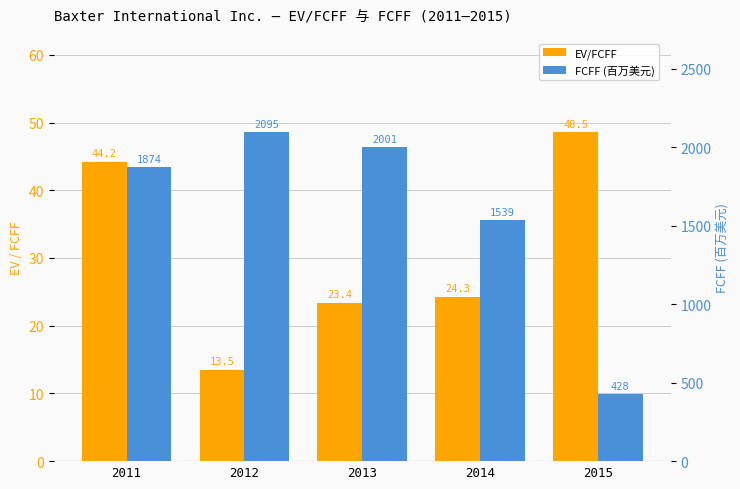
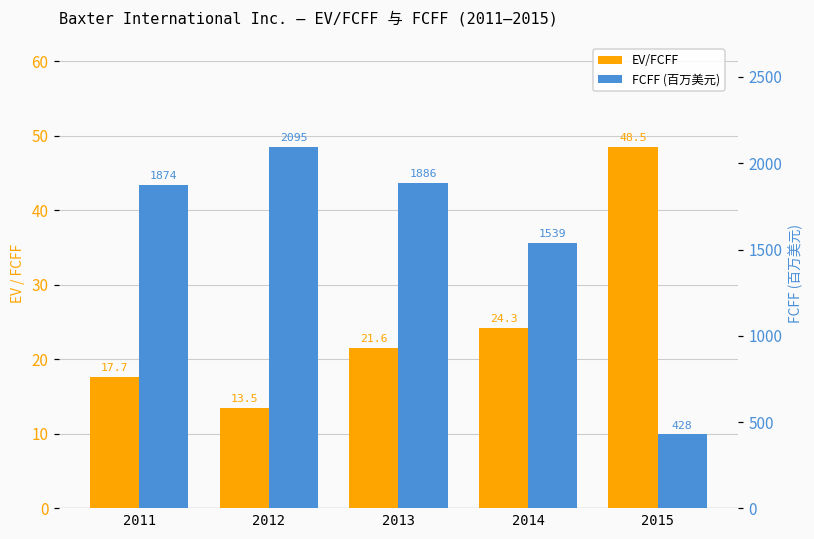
  {
    "EV/FCFF": {
-     "2011": 44.2,
+     "2011": 17.7,
      "2012": 13.5,
-     "2013": 23.4,
+     "2013": 21.6,
      "2014": 24.3,
      "2015": 48.5
    },
    "FCFF (百万美元)": {
      "2011": 1874,
      "2012": 2095,
-     "2013": 2001,
+     "2013": 1886,
      "2014": 1539,
      "2015": 428
    }
  }
